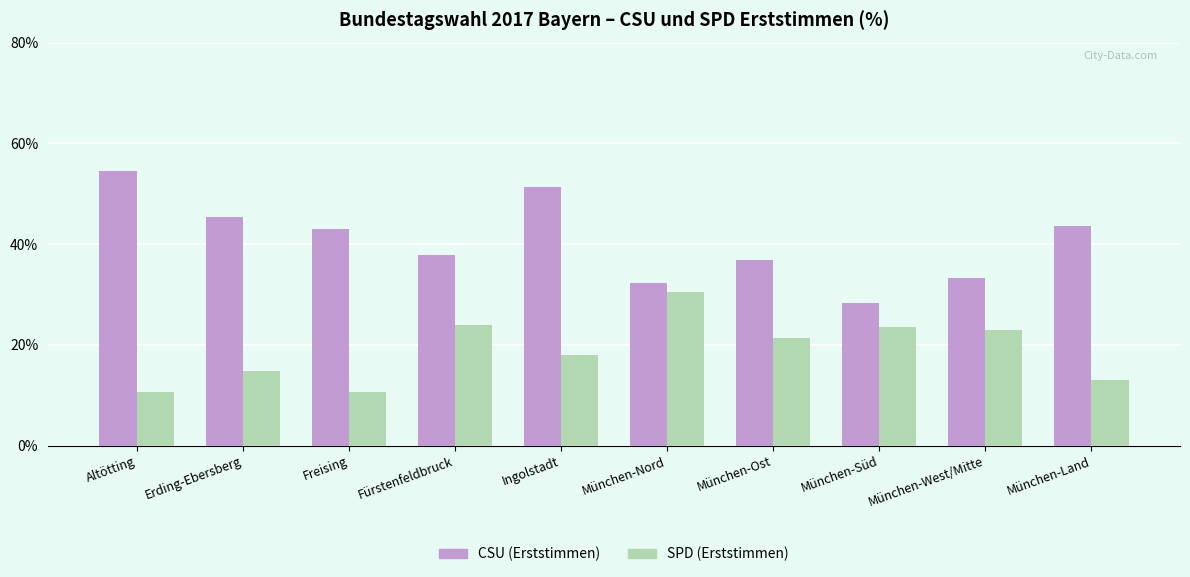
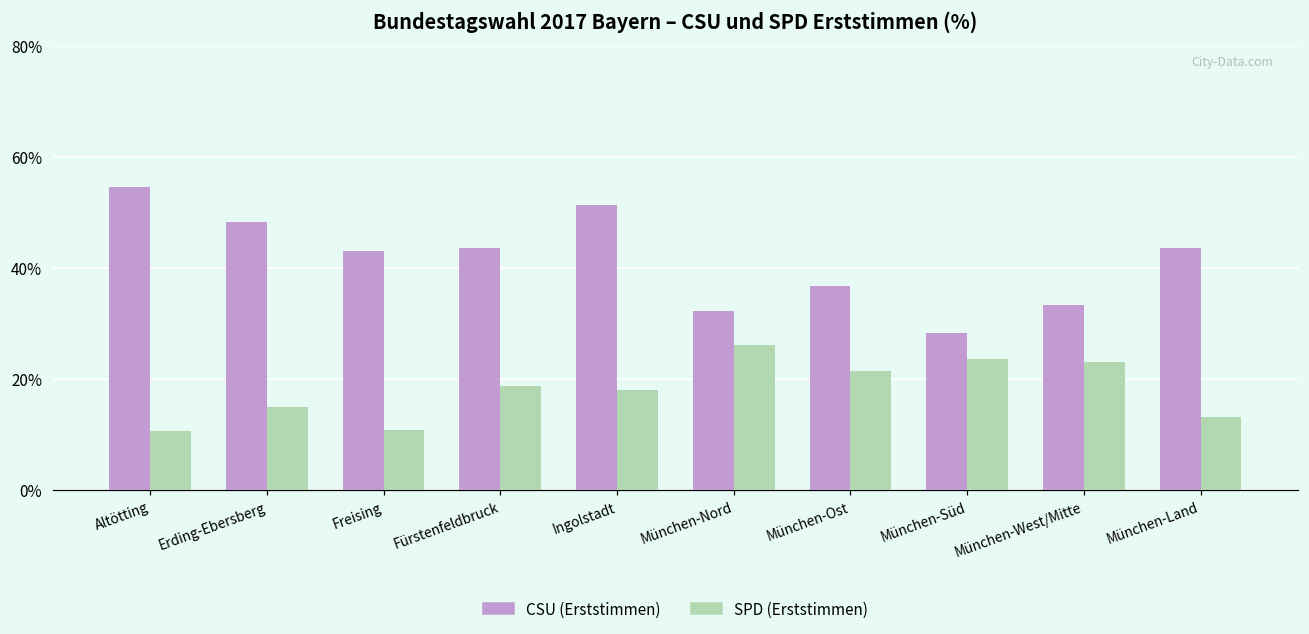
  {
    "CSU (Erststimmen)": {
      "Altötting": "55%",
-     "Erding-Ebersberg": "45%",
+     "Erding-Ebersberg": "48%",
      "Freising": "43%",
-     "Fürstenfeldbruck": "38%",
+     "Fürstenfeldbruck": "44%",
      "Ingolstadt": "51%",
      "München-Nord": "32%",
      "München-Ost": "37%",
      "München-Süd": "28%",
      "München-West/Mitte": "33%",
      "München-Land": "44%"
    },
    "SPD (Erststimmen)": {
      "Altötting": "11%",
      "Erding-Ebersberg": "15%",
      "Freising": "11%",
-     "Fürstenfeldbruck": "24%",
+     "Fürstenfeldbruck": "19%",
      "Ingolstadt": "18%",
-     "München-Nord": "30%",
+     "München-Nord": "26%",
      "München-Ost": "21%",
      "München-Süd": "24%",
      "München-West/Mitte": "23%",
      "München-Land": "13%"
    }
  }
